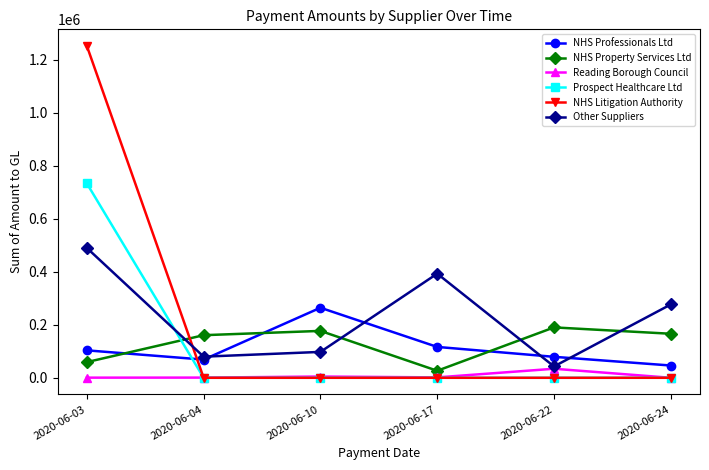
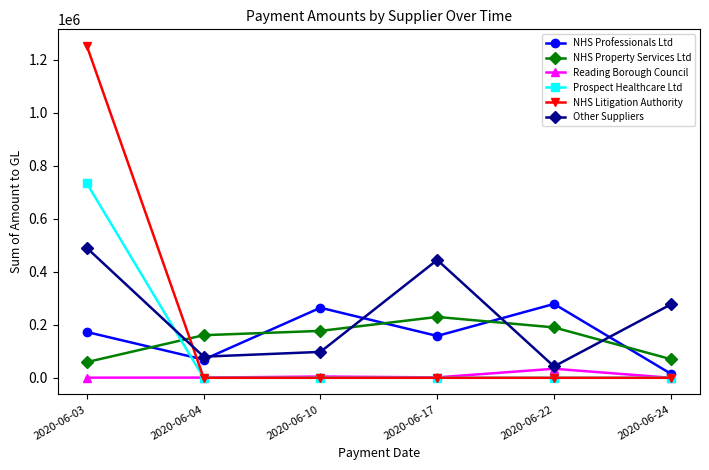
  {
    "NHS Professionals Ltd": {
-     "2020-06-03": 100000,
+     "2020-06-03": 170000,
      "2020-06-04": 70000,
      "2020-06-10": 260000,
-     "2020-06-17": 120000,
-     "2020-06-22": 80000,
-     "2020-06-24": 50000
+     "2020-06-17": 160000,
+     "2020-06-22": 280000,
+     "2020-06-24": 20000
    },
    "NHS Property Services Ltd": {
      "2020-06-03": 60000,
      "2020-06-04": 160000,
      "2020-06-10": 180000,
-     "2020-06-17": 30000,
+     "2020-06-17": 230000,
      "2020-06-22": 190000,
-     "2020-06-24": 170000
+     "2020-06-24": 70000
    },
    "Reading Borough Council": {
      "2020-06-03": 0
    },
    "Prospect Healthcare Ltd": {
      "2020-06-03": 730000
    },
    "NHS Litigation Authority": {
      "2020-06-03": 1250000
    },
    "Other Suppliers": {
      "2020-06-03": 490000,
      "2020-06-04": 80000,
      "2020-06-10": 100000,
-     "2020-06-17": 390000,
+     "2020-06-17": 440000,
      "2020-06-24": 280000
    }
  }
